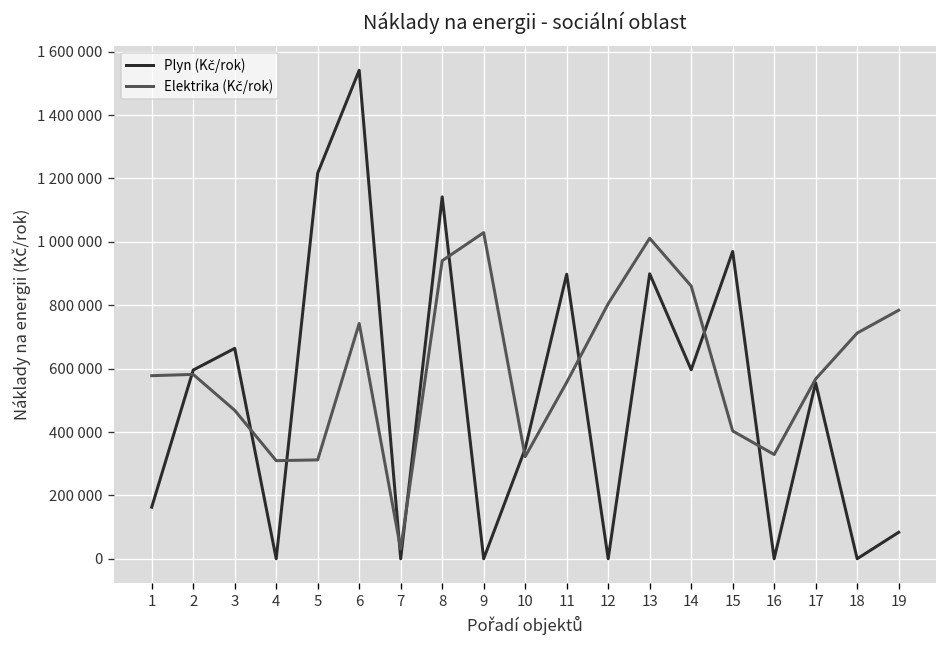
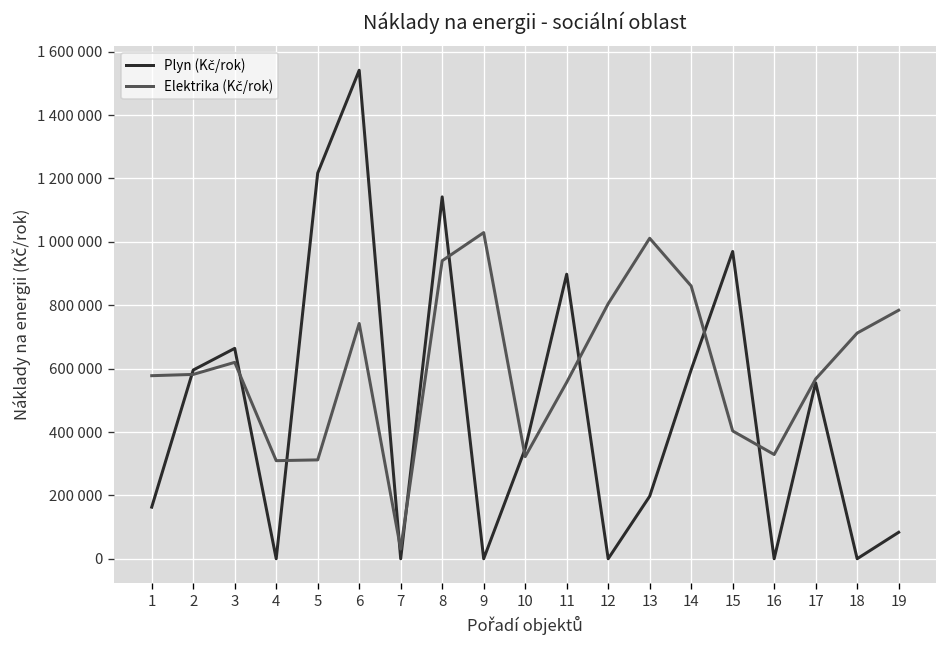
  {
    "Plyn (Kč/rok)": {
      "1": 160000,
      "2": 600000,
      "3": 660000,
      "4": 0,
      "5": 1220000,
      "6": 1540000,
      "7": 0,
      "8": 1140000,
      "9": 0,
      "10": 350000,
      "11": 900000,
      "12": 0,
-     "13": 900000,
+     "13": 200000,
      "14": 600000,
      "15": 970000,
      "16": 0,
      "17": 560000,
      "18": 0,
      "19": 80000
    },
    "Elektrika (Kč/rok)": {
      "1": 580000,
      "2": 580000,
-     "3": 470000,
+     "3": 620000,
      "4": 310000,
      "5": 310000,
      "6": 740000,
      "7": 30000,
      "8": 940000,
      "9": 1030000,
      "10": 320000,
      "11": 560000,
      "12": 800000,
      "13": 1010000,
      "14": 860000,
      "15": 400000,
      "16": 330000,
      "17": 570000,
      "18": 710000,
      "19": 780000
    }
  }
